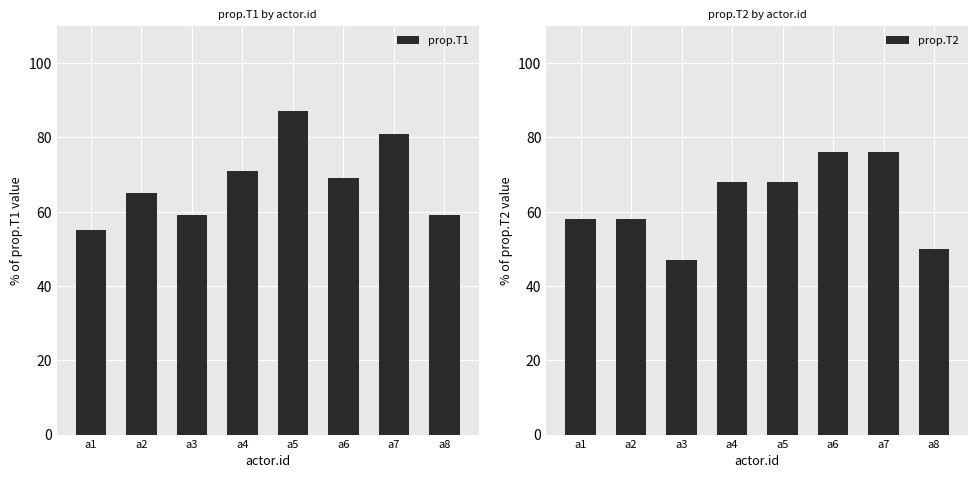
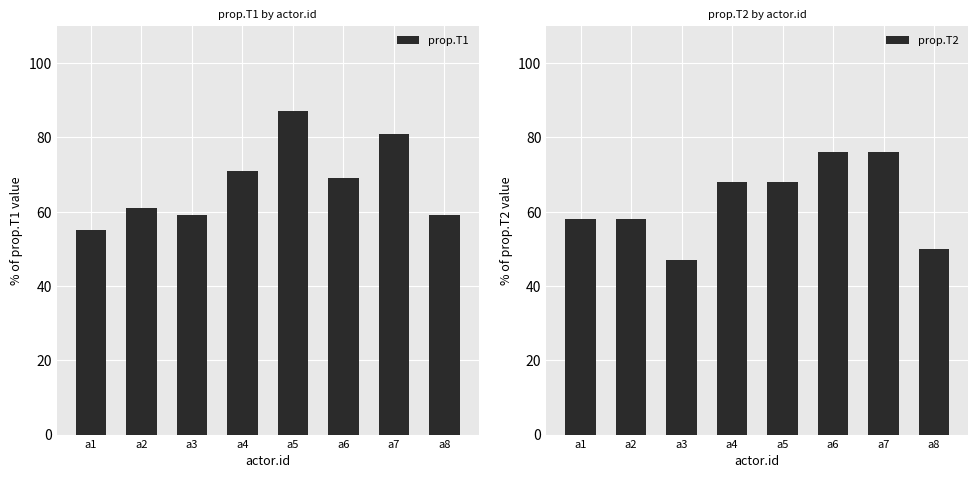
  {
    "prop.T1 by actor.id": {
      "a1": 55,
-     "a2": 65,
+     "a2": 61,
      "a3": 59,
      "a4": 71,
      "a5": 87,
      "a6": 69,
      "a7": 81,
      "a8": 59
    },
    "prop.T2 by actor.id": {
      "a1": 58,
      "a2": 58,
      "a3": 47,
      "a4": 68,
      "a5": 68,
      "a6": 76,
      "a7": 76,
      "a8": 50
    }
  }
